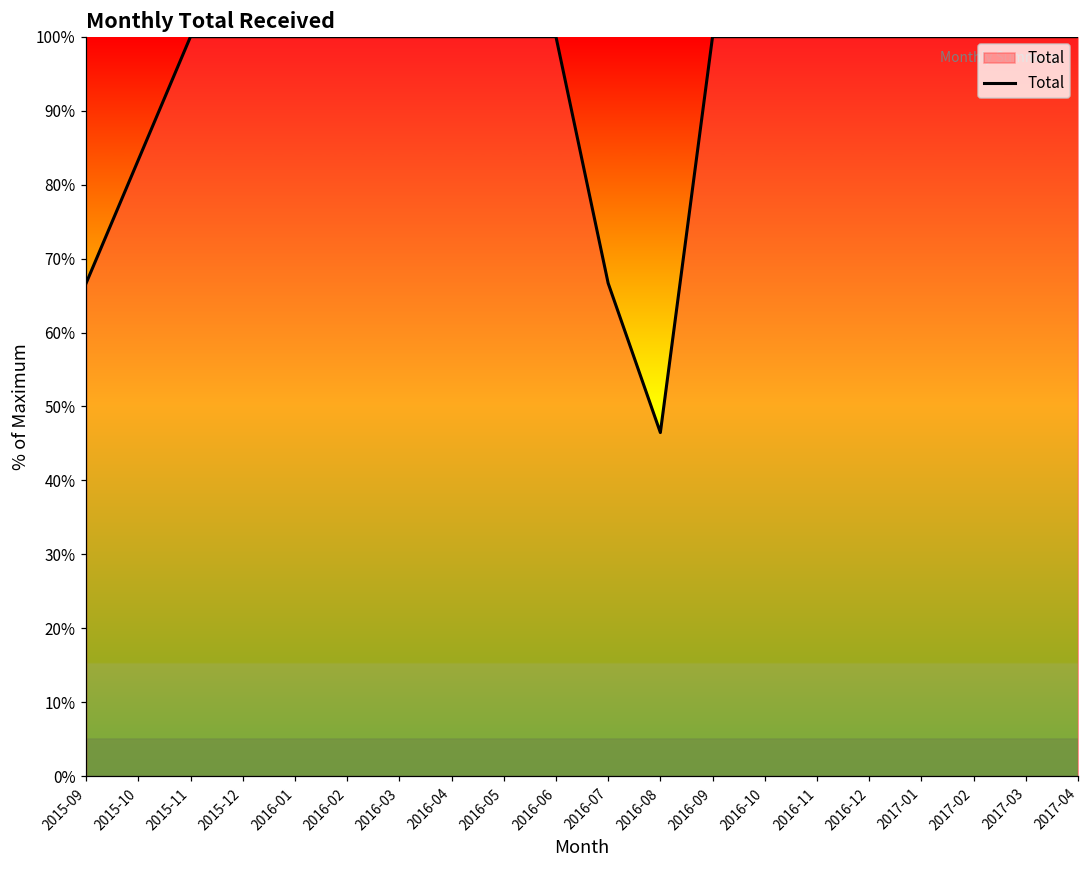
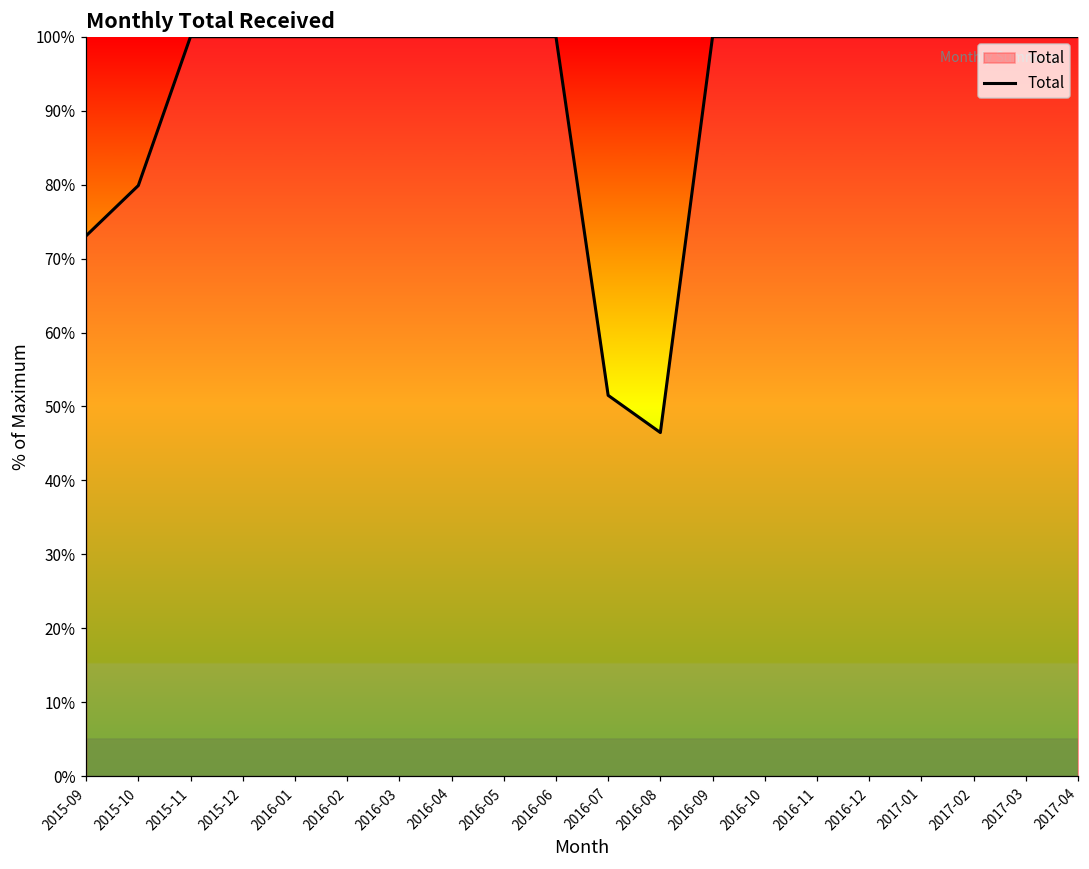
  {
-   "2015-09": "67%",
-   "2015-10": "83%",
+   "2015-09": "73%",
+   "2015-10": "80%",
    "2015-11": "100%",
    "2015-12": "100%",
    "2016-01": "100%",
    "2016-02": "100%",
    "2016-03": "100%",
    "2016-04": "100%",
    "2016-05": "100%",
    "2016-06": "100%",
-   "2016-07": "67%",
+   "2016-07": "52%",
    "2016-08": "46%",
    "2016-09": "100%",
    "2016-10": "100%",
    "2016-11": "100%",
    "2016-12": "100%",
    "2017-01": "100%",
    "2017-02": "100%",
    "2017-03": "100%",
    "2017-04": "100%"
  }
